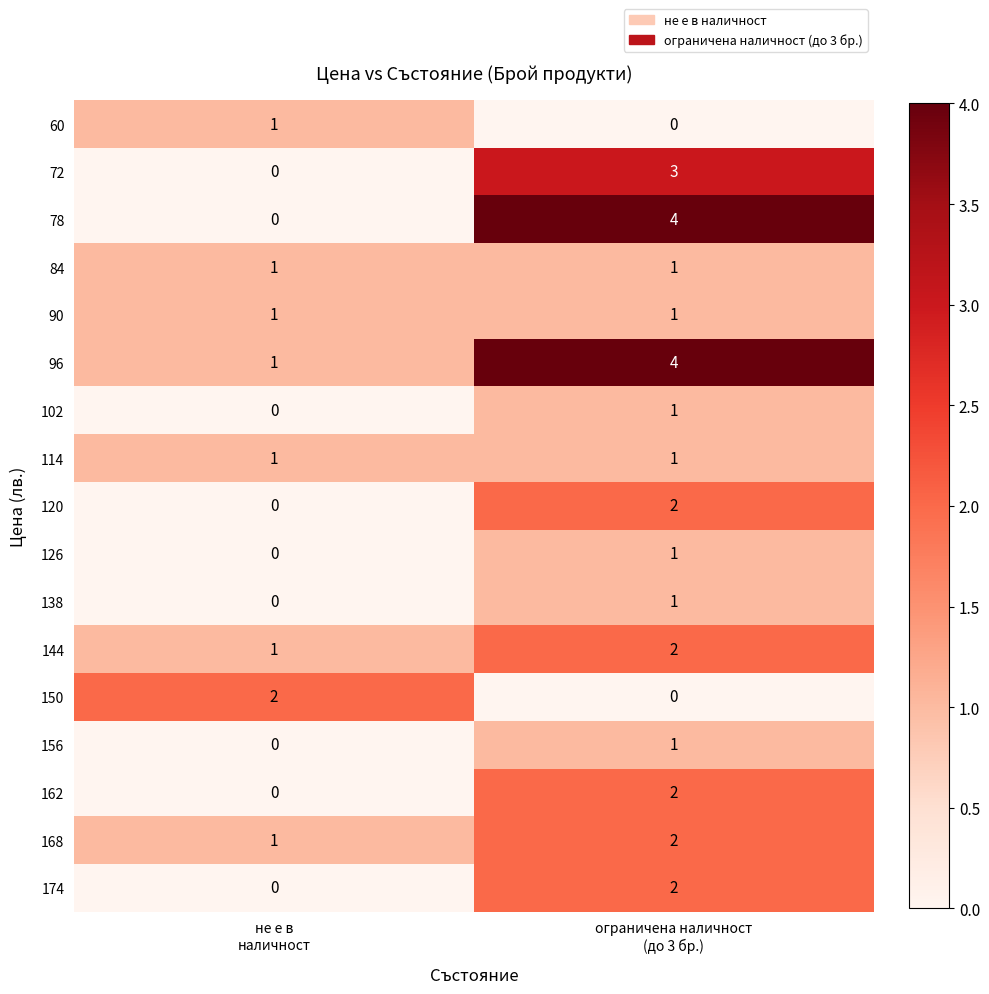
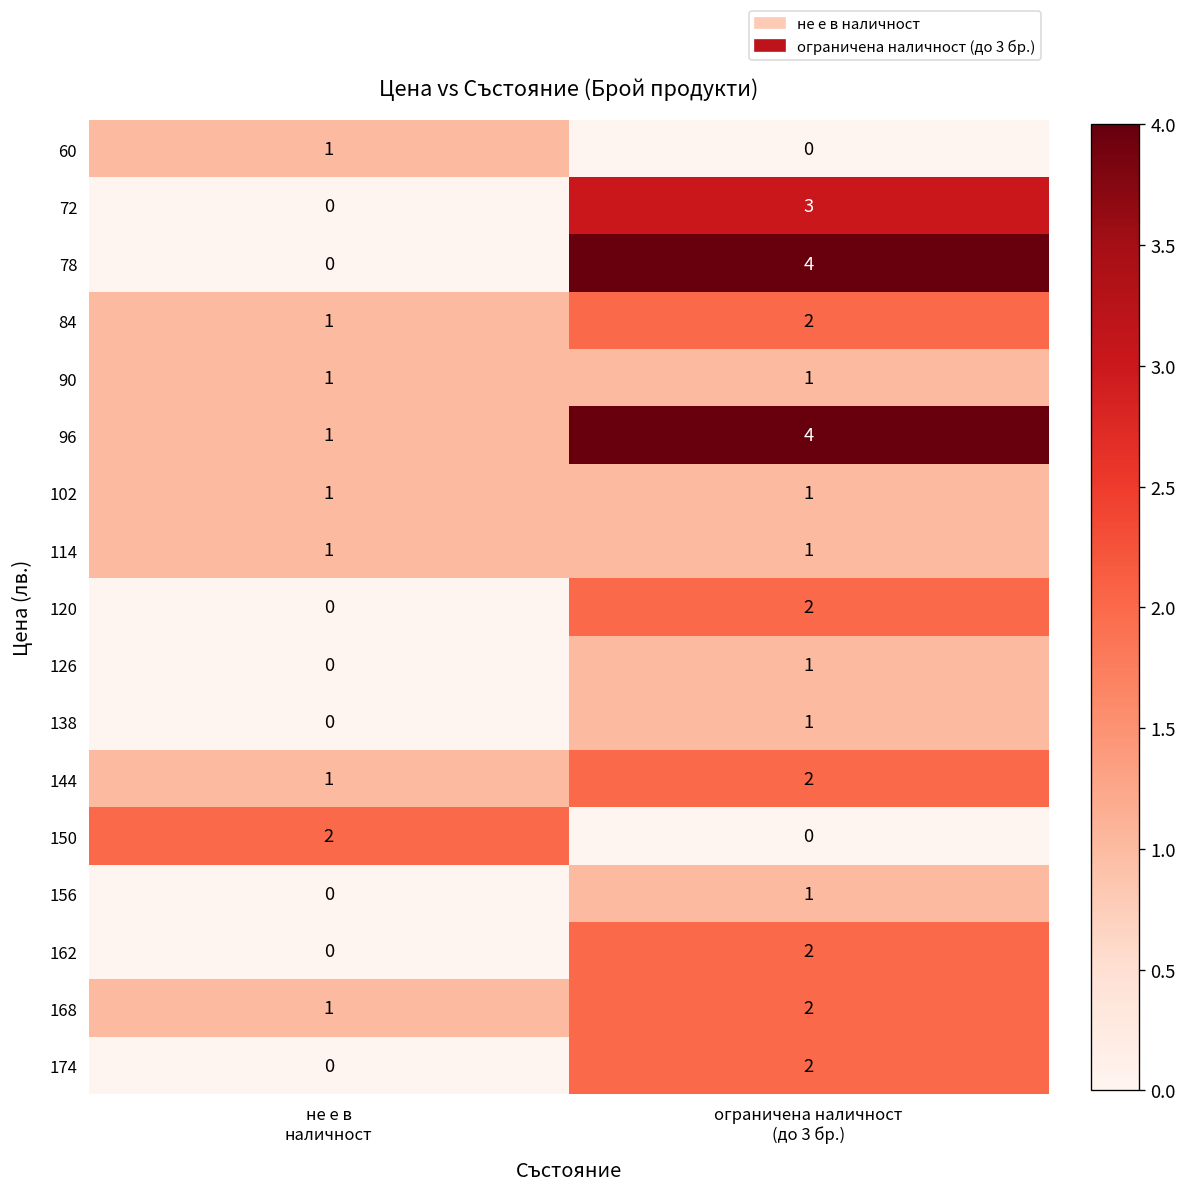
  {
    "60": {
      "не е в наличност": 1,
      "ограничена наличност (до 3 бр.)": 0
    },
    "72": {
      "не е в наличност": 0,
      "ограничена наличност (до 3 бр.)": 3
    },
    "78": {
      "не е в наличност": 0,
      "ограничена наличност (до 3 бр.)": 4
    },
    "84": {
      "не е в наличност": 1,
-     "ограничена наличност (до 3 бр.)": 1
+     "ограничена наличност (до 3 бр.)": 2
    },
    "90": {
      "не е в наличност": 1,
      "ограничена наличност (до 3 бр.)": 1
    },
    "96": {
      "не е в наличност": 1,
      "ограничена наличност (до 3 бр.)": 4
    },
    "102": {
-     "не е в наличност": 0,
+     "не е в наличност": 1,
      "ограничена наличност (до 3 бр.)": 1
    },
    "114": {
      "не е в наличност": 1,
      "ограничена наличност (до 3 бр.)": 1
    },
    "120": {
      "не е в наличност": 0,
      "ограничена наличност (до 3 бр.)": 2
    },
    "126": {
      "не е в наличност": 0,
      "ограничена наличност (до 3 бр.)": 1
    },
    "138": {
      "не е в наличност": 0,
      "ограничена наличност (до 3 бр.)": 1
    },
    "144": {
      "не е в наличност": 1,
      "ограничена наличност (до 3 бр.)": 2
    },
    "150": {
      "не е в наличност": 2,
      "ограничена наличност (до 3 бр.)": 0
    },
    "156": {
      "не е в наличност": 0,
      "ограничена наличност (до 3 бр.)": 1
    },
    "162": {
      "не е в наличност": 0,
      "ограничена наличност (до 3 бр.)": 2
    },
    "168": {
      "не е в наличност": 1,
      "ограничена наличност (до 3 бр.)": 2
    },
    "174": {
      "не е в наличност": 0,
      "ограничена наличност (до 3 бр.)": 2
    }
  }
